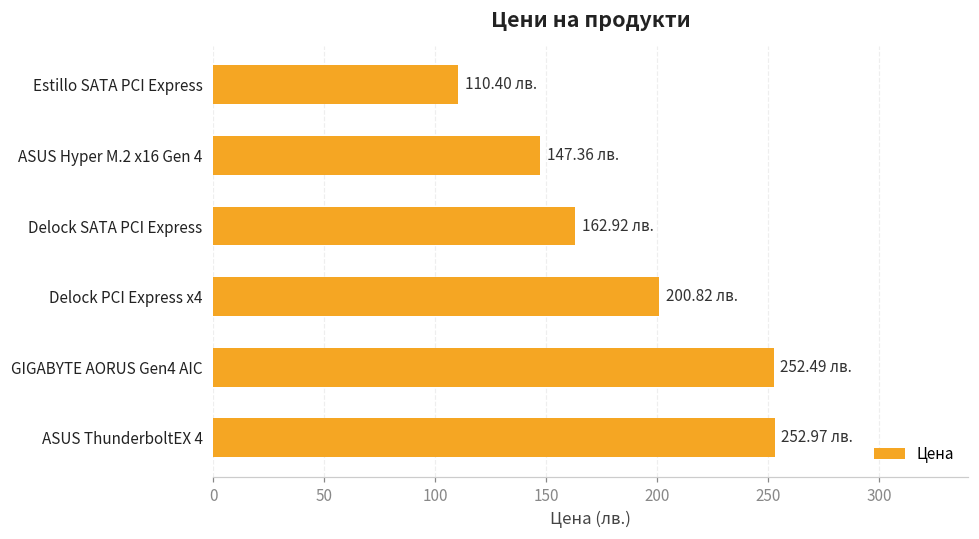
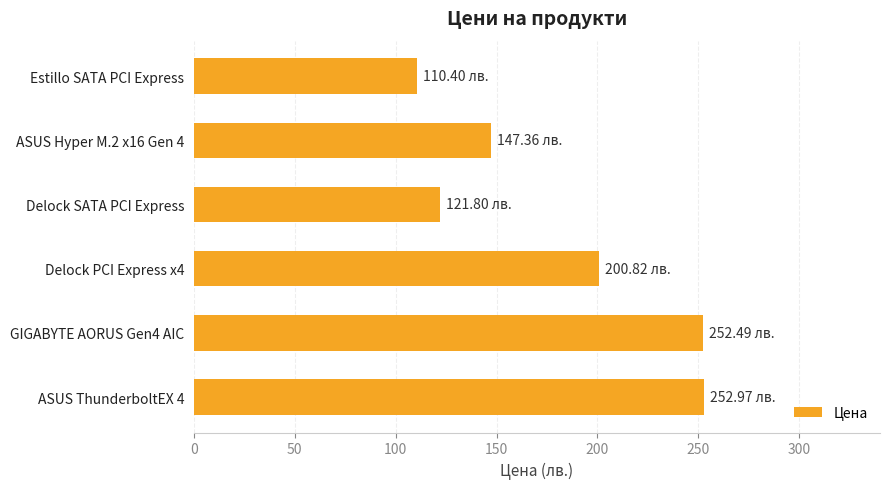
  {
    "Estillo SATA PCI Express": 110.40,
    "ASUS Hyper M.2 x16 Gen 4": 147.36,
-   "Delock SATA PCI Express": 162.92,
+   "Delock SATA PCI Express": 121.80,
    "Delock PCI Express x4": 200.82,
    "GIGABYTE AORUS Gen4 AIC": 252.49,
    "ASUS ThunderboltEX 4": 252.97
  }
